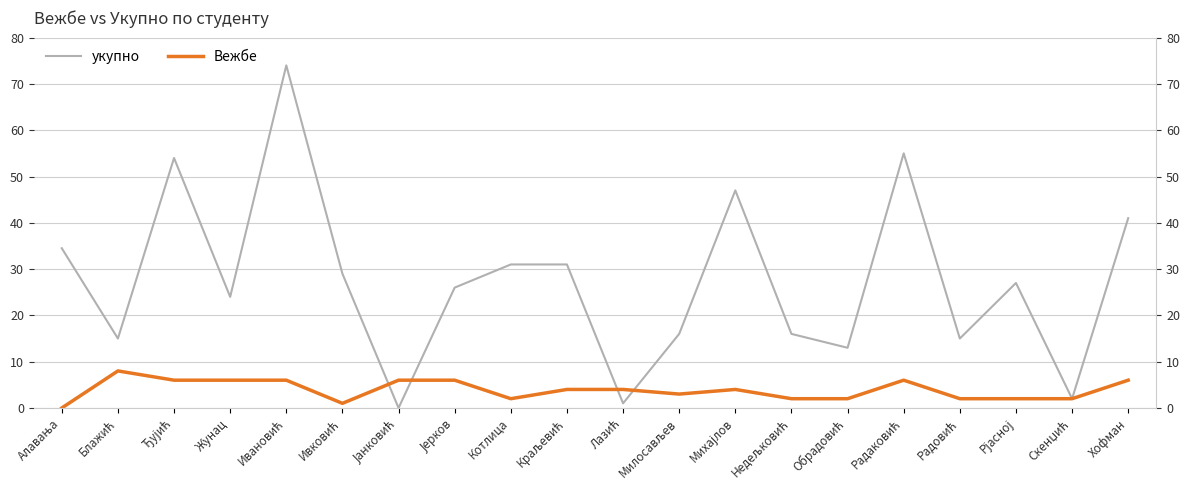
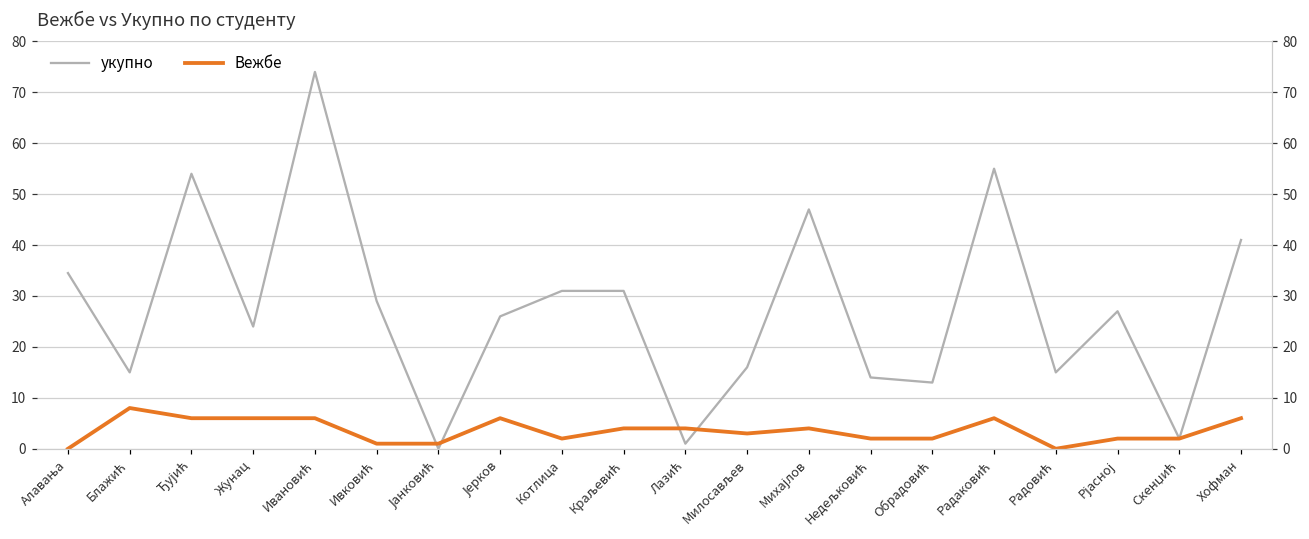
  {
    "укупно": {
      "Алавања": 35,
      "Блажић": 15,
      "Ђујић": 54,
      "Жунац": 24,
      "Ивановић": 74,
      "Ивковић": 29,
      "Јанковић": 0,
      "Јерков": 26,
      "Котлица": 31,
      "Краљевић": 31,
      "Лазић": 1,
      "Милосављев": 16,
      "Михајлов": 47,
-     "Недељковић": 16,
+     "Недељковић": 14,
      "Обрадовић": 13,
      "Радаковић": 55,
      "Радовић": 15,
      "Рјасној": 27,
      "Хофман": 41
    },
    "Вежбе": {
      "Алавања": 0,
      "Блажић": 8,
      "Ђујић": 6,
      "Жунац": 6,
      "Ивановић": 6,
      "Ивковић": 1,
-     "Јанковић": 6,
+     "Јанковић": 1,
      "Јерков": 6,
      "Котлица": 2,
      "Краљевић": 4,
      "Лазић": 4,
      "Милосављев": 3,
      "Михајлов": 4,
      "Недељковић": 2,
      "Обрадовић": 2,
      "Радаковић": 6,
-     "Радовић": 2,
+     "Радовић": 0,
      "Рјасној": 2,
      "Хофман": 6
    }
  }
